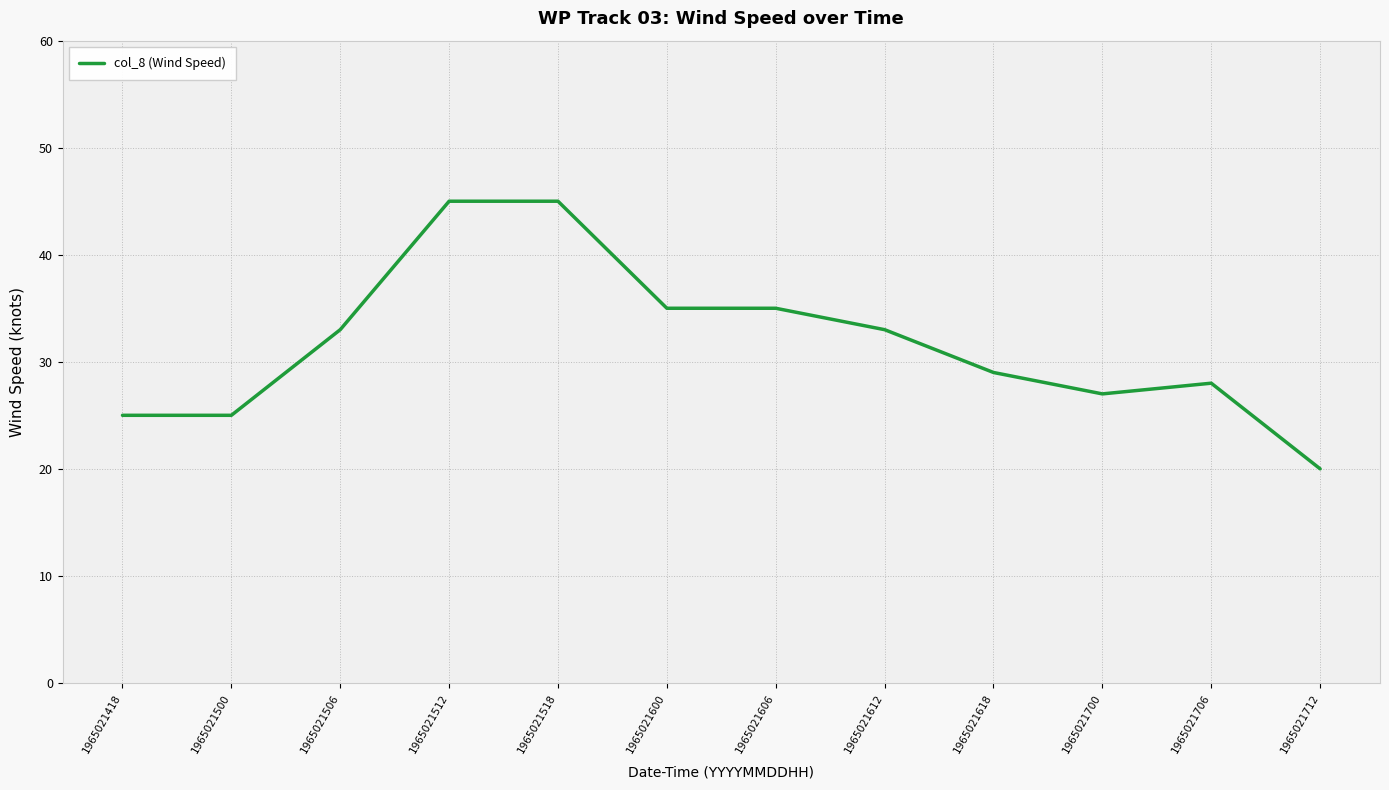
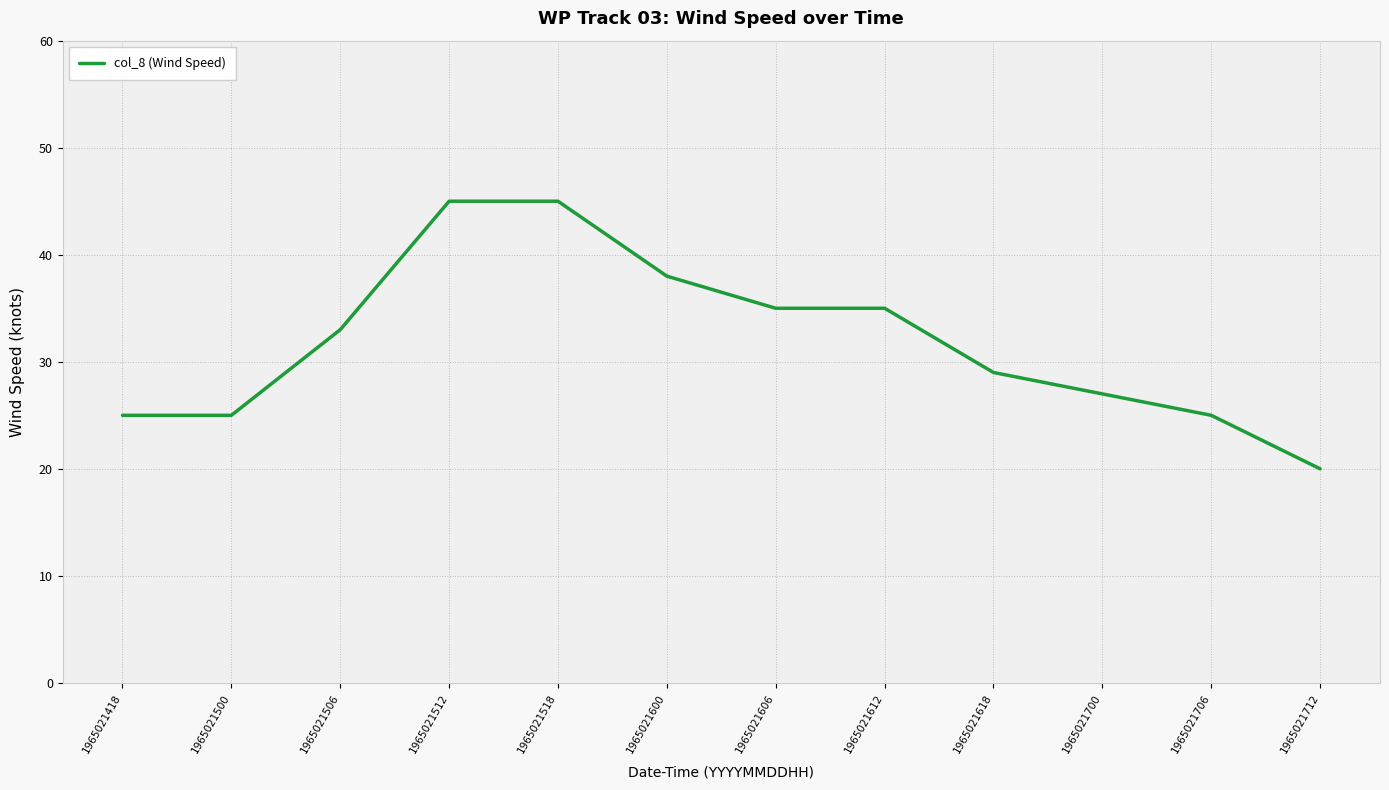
  {
    "1965021418": 25,
    "1965021500": 25,
    "1965021506": 33,
    "1965021512": 45,
    "1965021518": 45,
-   "1965021600": 35,
+   "1965021600": 38,
    "1965021606": 35,
-   "1965021612": 33,
+   "1965021612": 35,
    "1965021618": 29,
    "1965021700": 27,
-   "1965021706": 28,
+   "1965021706": 25,
    "1965021712": 20
  }
